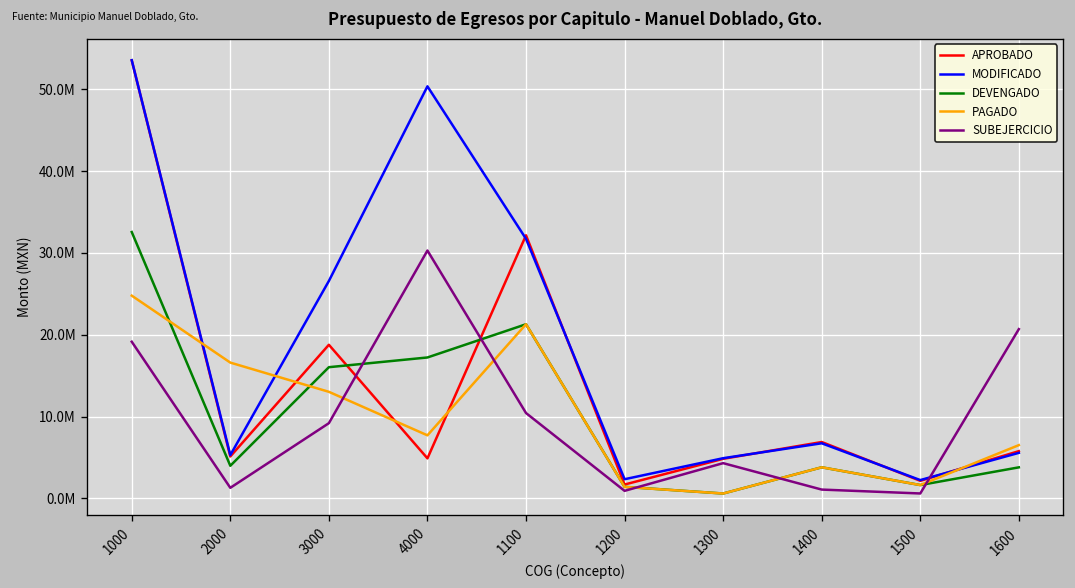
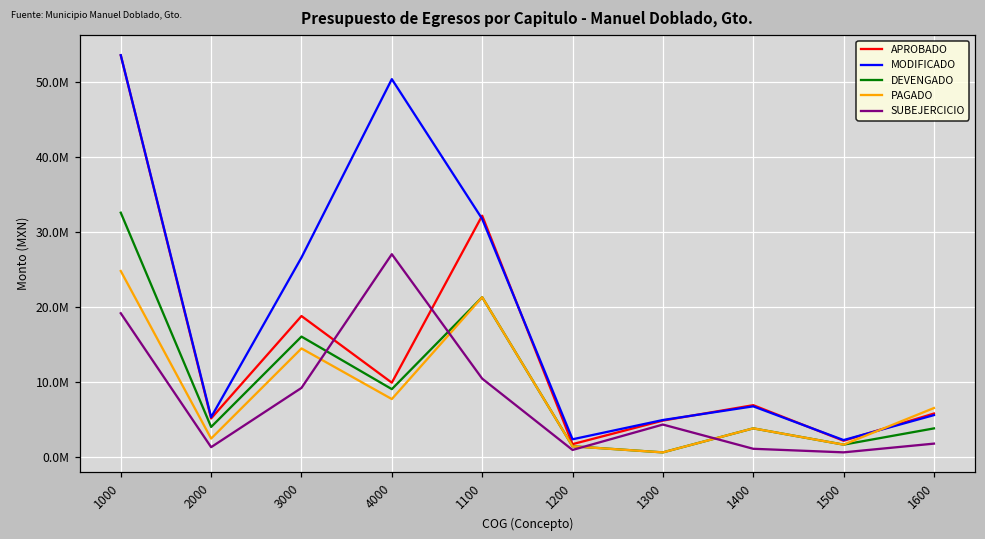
  {
    "APROBADO": {
      "3000": 19000000,
-     "4000": 5000000,
+     "4000": 10000000,
      "1100": 32000000
    },
    "MODIFICADO": {
      "3000": 27000000,
      "4000": 50000000,
      "1100": 32000000,
      "1200": 2000000
    },
    "DEVENGADO": {
      "1000": 33000000,
      "2000": 4000000,
      "3000": 16000000,
-     "4000": 17000000,
+     "4000": 9000000,
      "1600": 4000000
    },
    "PAGADO": {
      "1000": 25000000,
-     "2000": 17000000,
-     "3000": 13000000,
+     "2000": 2000000,
+     "3000": 14000000,
      "4000": 8000000,
      "1600": 7000000
    },
    "SUBEJERCICIO": {
      "1000": 19000000,
      "2000": 1000000,
      "3000": 9000000,
-     "4000": 30000000,
+     "4000": 27000000,
      "1100": 10000000,
      "1200": 1000000,
      "1300": 4000000,
      "1400": 1000000,
      "1500": 1000000,
-     "1600": 21000000
+     "1600": 2000000
    }
  }
